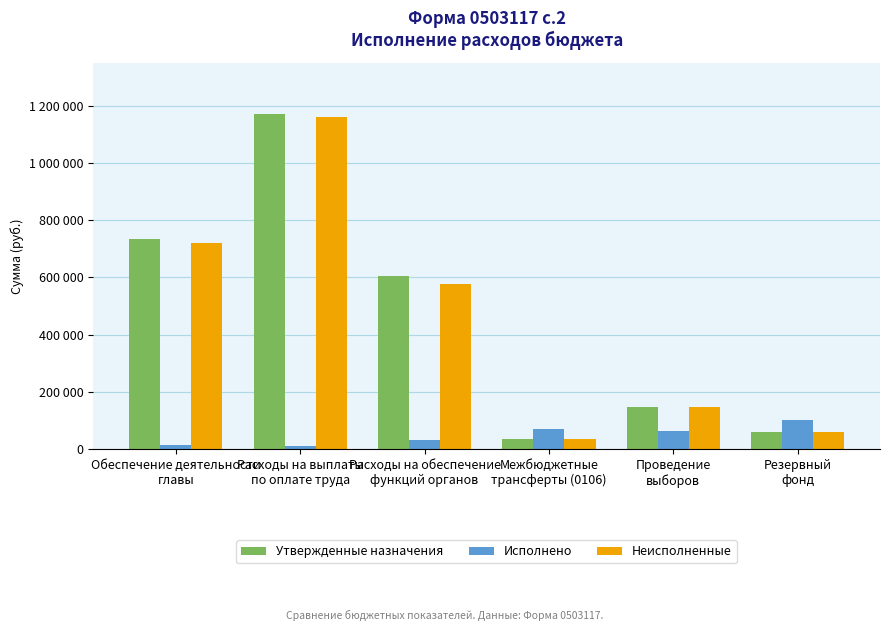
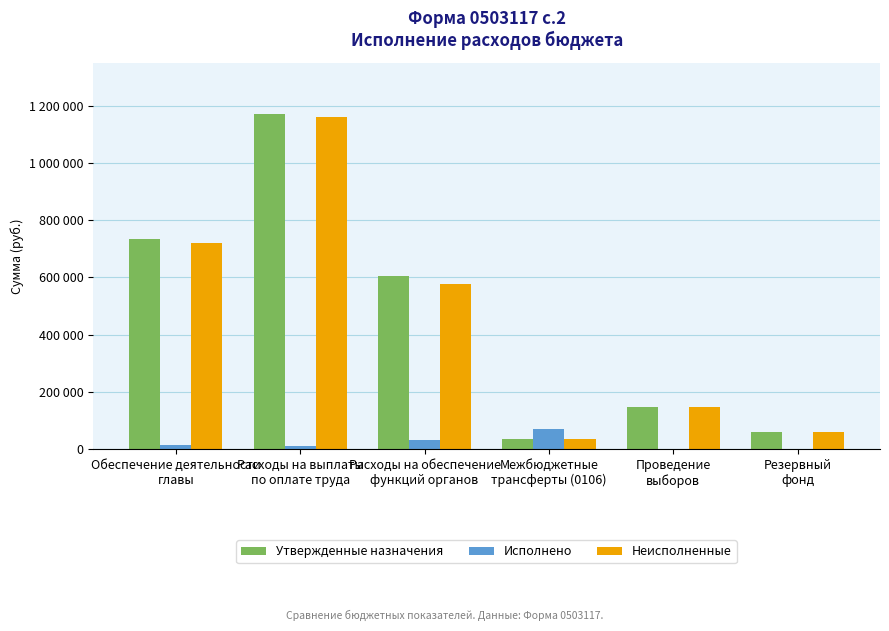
  {
    "Исполнено": {
      "Обеспечение деятельности главы": 10000,
      "Расходы на обеспечение функций органов": 30000,
      "Межбюджетные трансферты (0106)": 70000,
-     "Проведение выборов": 60000,
-     "Резервный фонд": 100000
+     "Проведение выборов": 0,
+     "Резервный фонд": 0
    }
  }
